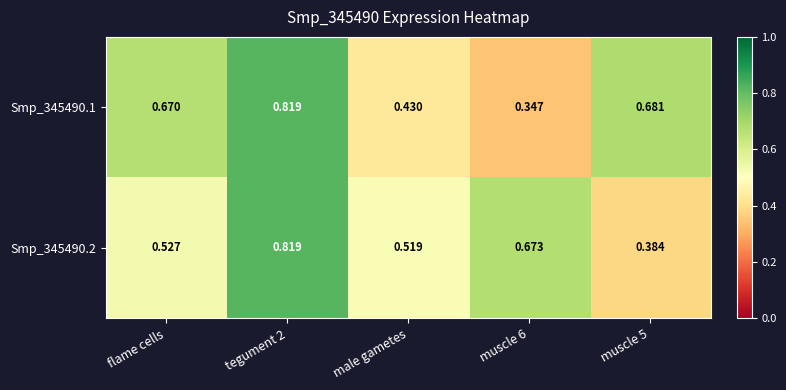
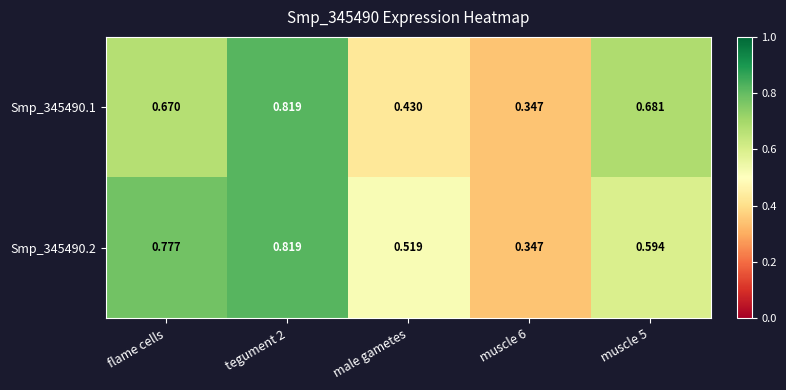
  {
    "Smp_345490.1": {
      "flame cells": 0.670,
      "tegument 2": 0.819,
      "male gametes": 0.430,
      "muscle 6": 0.347,
      "muscle 5": 0.681
    },
    "Smp_345490.2": {
-     "flame cells": 0.527,
+     "flame cells": 0.777,
      "tegument 2": 0.819,
      "male gametes": 0.519,
-     "muscle 6": 0.673,
-     "muscle 5": 0.384
+     "muscle 6": 0.347,
+     "muscle 5": 0.594
    }
  }
